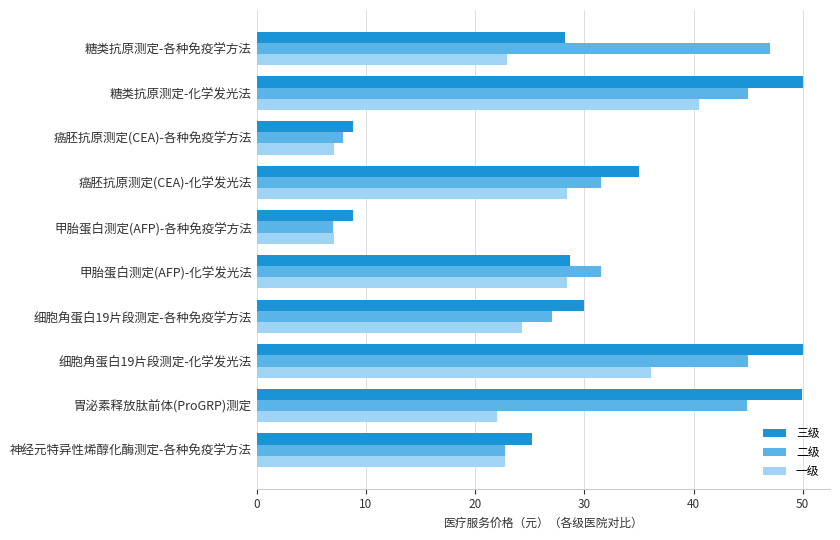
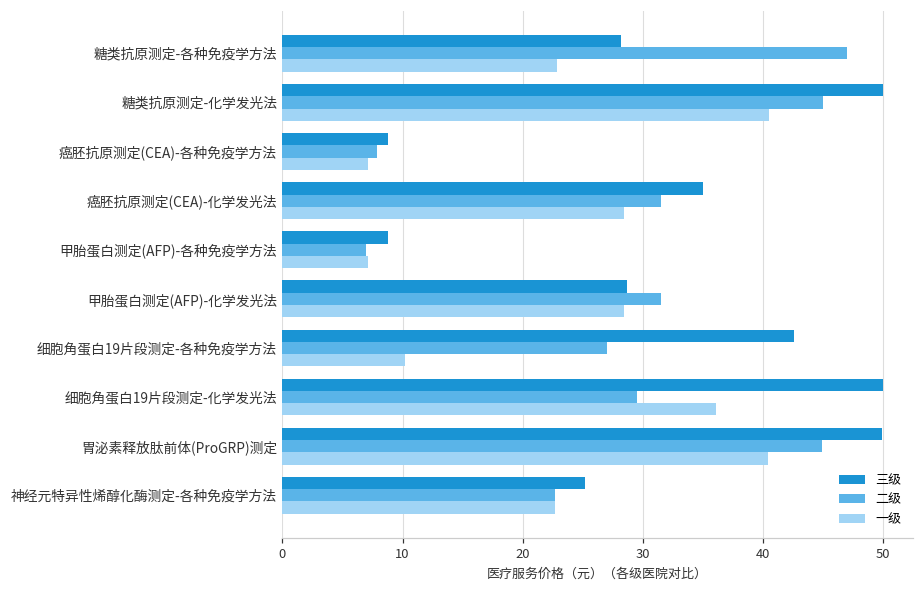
  {
    "三级": {
      "糖类抗原测定-各种免疫学方法": 28.2,
      "糖类抗原测定-化学发光法": 50.0,
      "癌胚抗原测定(CEA)-各种免疫学方法": 8.8,
      "癌胚抗原测定(CEA)-化学发光法": 35.0,
      "甲胎蛋白测定(AFP)-各种免疫学方法": 8.8,
      "甲胎蛋白测定(AFP)-化学发光法": 28.7,
-     "细胞角蛋白19片段测定-各种免疫学方法": 30.0,
+     "细胞角蛋白19片段测定-各种免疫学方法": 42.6,
      "细胞角蛋白19片段测定-化学发光法": 50.0,
      "胃泌素释放肽前体(ProGRP)测定": 49.9,
      "神经元特异性烯醇化酶测定-各种免疫学方法": 25.2
    },
    "二级": {
      "糖类抗原测定-各种免疫学方法": 47.0,
      "糖类抗原测定-化学发光法": 45.0,
      "癌胚抗原测定(CEA)-各种免疫学方法": 7.9,
      "癌胚抗原测定(CEA)-化学发光法": 31.5,
      "甲胎蛋白测定(AFP)-各种免疫学方法": 7.0,
      "甲胎蛋白测定(AFP)-化学发光法": 31.5,
      "细胞角蛋白19片段测定-各种免疫学方法": 27.0,
-     "细胞角蛋白19片段测定-化学发光法": 45.0,
+     "细胞角蛋白19片段测定-化学发光法": 29.5,
      "胃泌素释放肽前体(ProGRP)测定": 44.9,
      "神经元特异性烯醇化酶测定-各种免疫学方法": 22.7
    },
    "一级": {
      "糖类抗原测定-各种免疫学方法": 22.9,
      "糖类抗原测定-化学发光法": 40.5,
      "癌胚抗原测定(CEA)-各种免疫学方法": 7.1,
      "癌胚抗原测定(CEA)-化学发光法": 28.4,
      "甲胎蛋白测定(AFP)-各种免疫学方法": 7.1,
      "甲胎蛋白测定(AFP)-化学发光法": 28.4,
-     "细胞角蛋白19片段测定-各种免疫学方法": 24.3,
+     "细胞角蛋白19片段测定-各种免疫学方法": 10.2,
      "细胞角蛋白19片段测定-化学发光法": 36.1,
-     "胃泌素释放肽前体(ProGRP)测定": 22.0,
+     "胃泌素释放肽前体(ProGRP)测定": 40.4,
      "神经元特异性烯醇化酶测定-各种免疫学方法": 22.7
    }
  }
